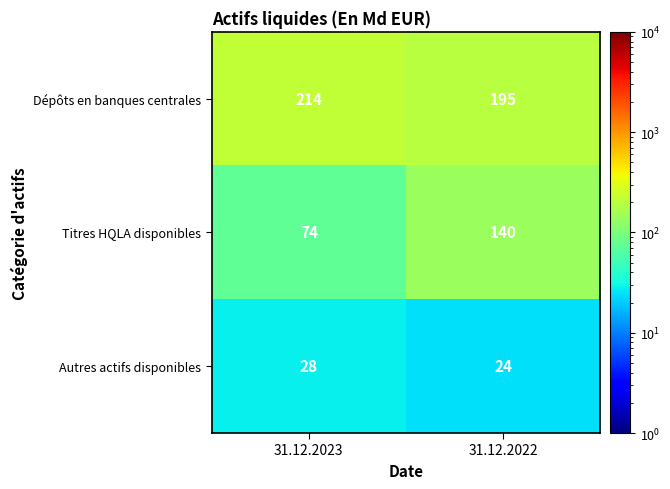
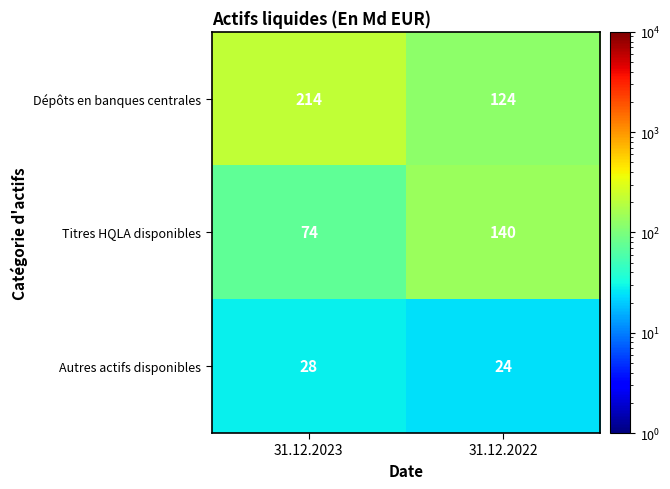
  {
    "Dépôts en banques centrales": {
      "31.12.2023": 214,
-     "31.12.2022": 195
+     "31.12.2022": 124
    },
    "Titres HQLA disponibles": {
      "31.12.2023": 74,
      "31.12.2022": 140
    },
    "Autres actifs disponibles": {
      "31.12.2023": 28,
      "31.12.2022": 24
    }
  }
